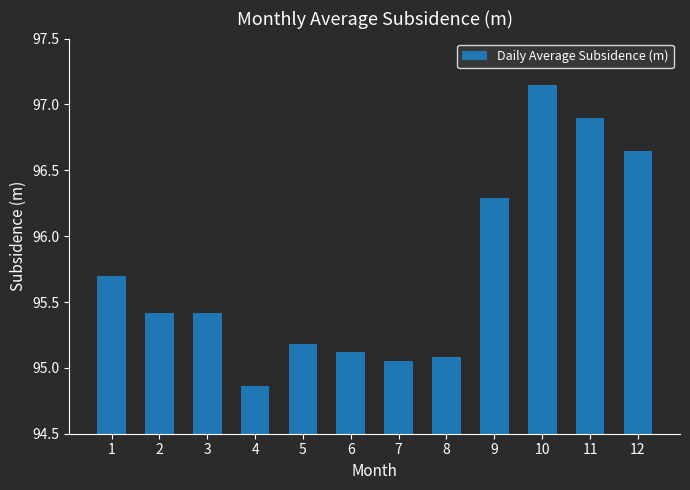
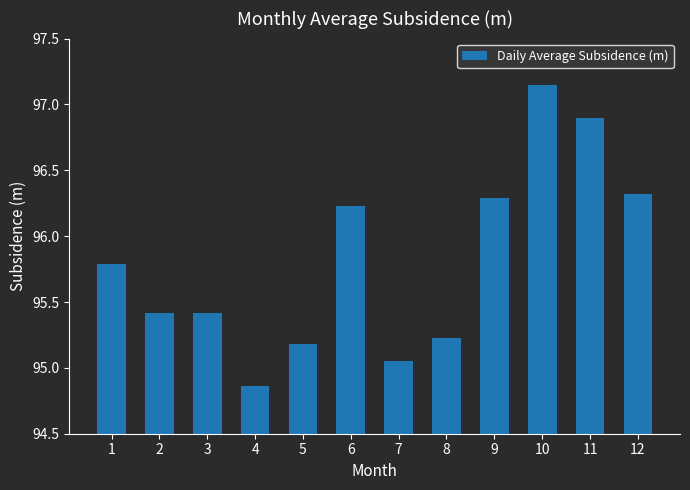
  {
-   "1": 95.70,
+   "1": 95.79,
    "2": 95.42,
    "3": 95.42,
    "4": 94.86,
    "5": 95.18,
-   "6": 95.12,
+   "6": 96.23,
    "7": 95.05,
-   "8": 95.08,
+   "8": 95.23,
    "9": 96.29,
    "10": 97.15,
    "11": 96.90,
-   "12": 96.65
+   "12": 96.32
  }
